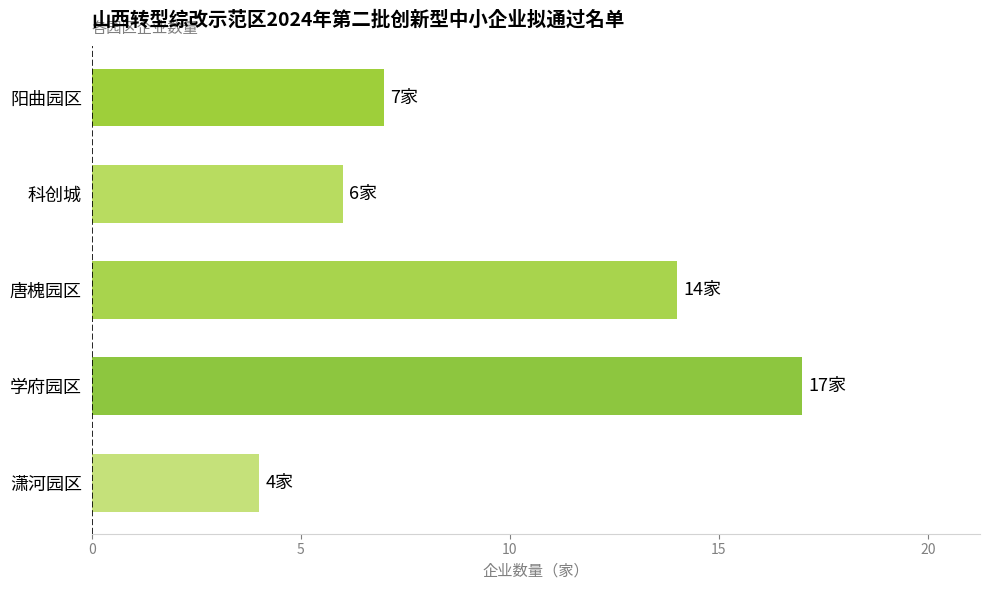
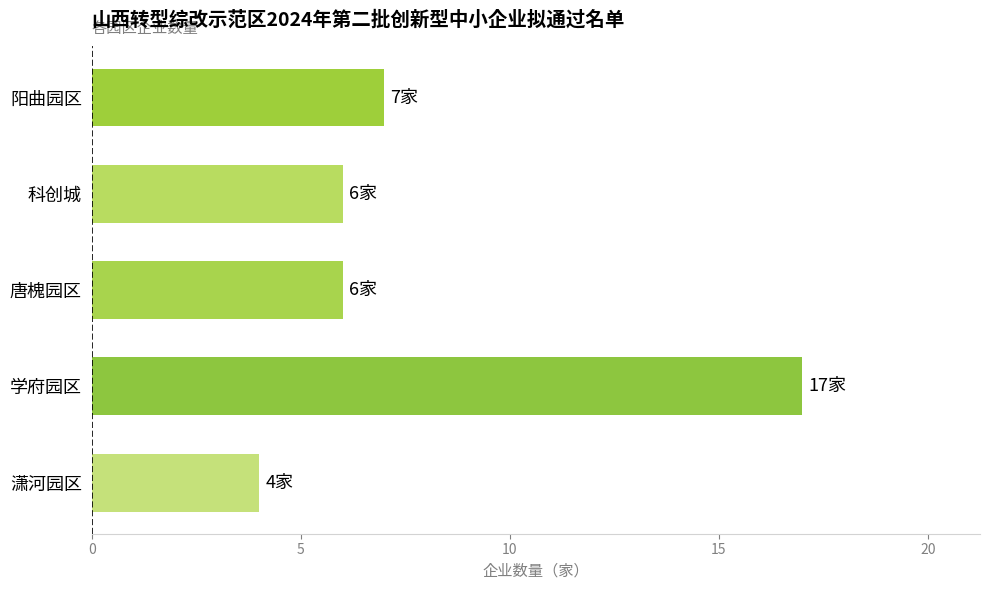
  {
    "阳曲园区": "7家",
    "科创城": "6家",
-   "唐槐园区": "14家",
+   "唐槐园区": "6家",
    "学府园区": "17家",
    "潇河园区": "4家"
  }
